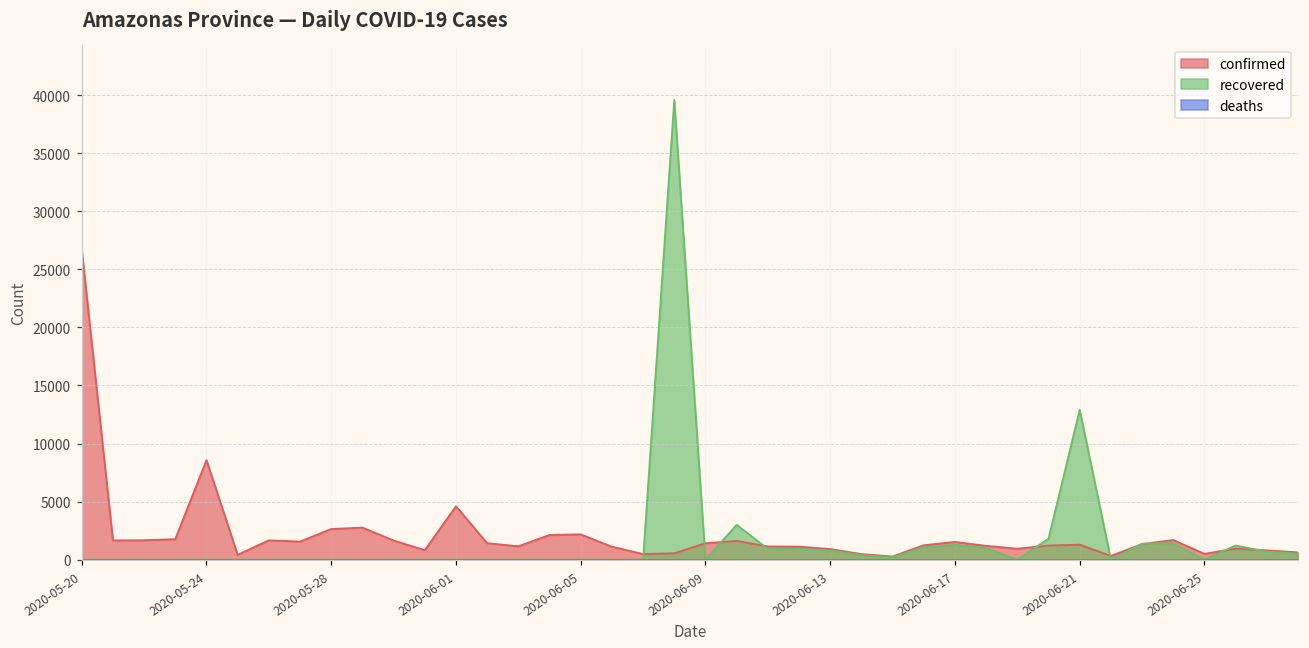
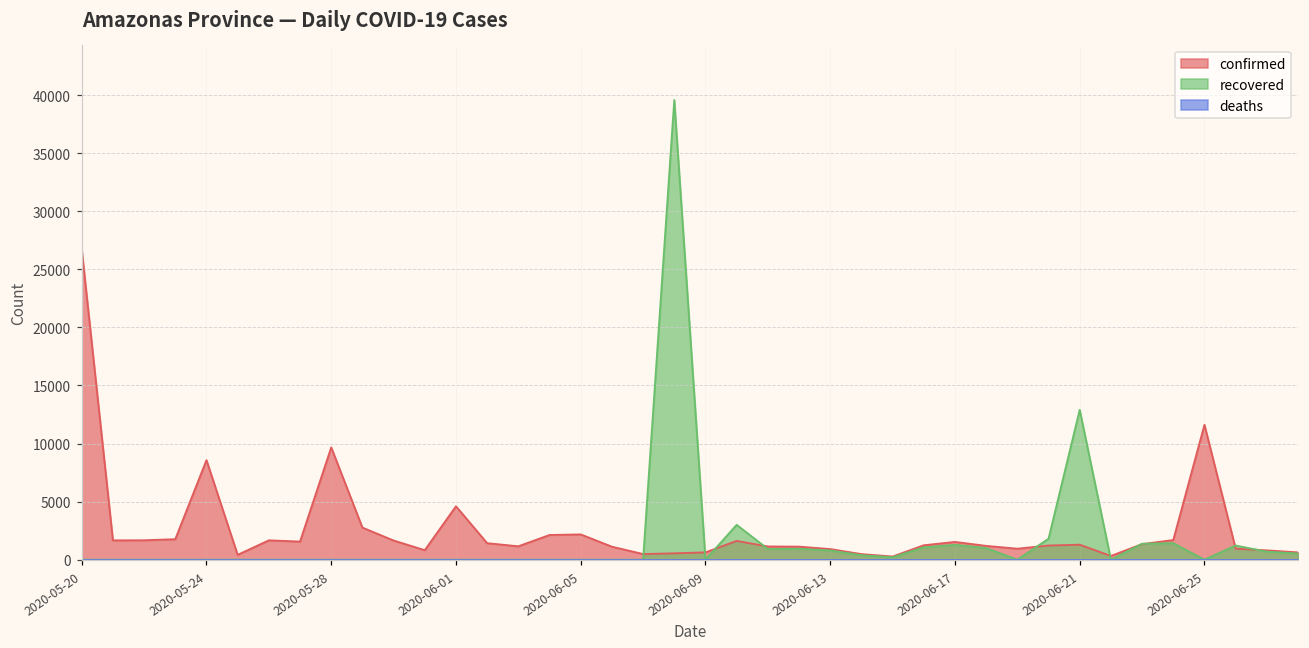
  {
    "confirmed": {
      "2020-05-20": 26700,
      "2020-05-24": 8600,
-     "2020-05-28": 2600,
+     "2020-05-28": 9700,
      "2020-06-01": 4600,
      "2020-06-05": 2200,
-     "2020-06-09": 1400,
+     "2020-06-09": 600,
      "2020-06-17": 1500,
      "2020-06-21": 1300,
-     "2020-06-25": 500
+     "2020-06-25": 11600
    },
    "recovered": {
      "2020-06-17": 1300,
      "2020-06-21": 12900
    },
    "deaths": {
      "2020-06-13": 0,
      "2020-06-17": 0,
      "2020-06-21": 0
    }
  }
